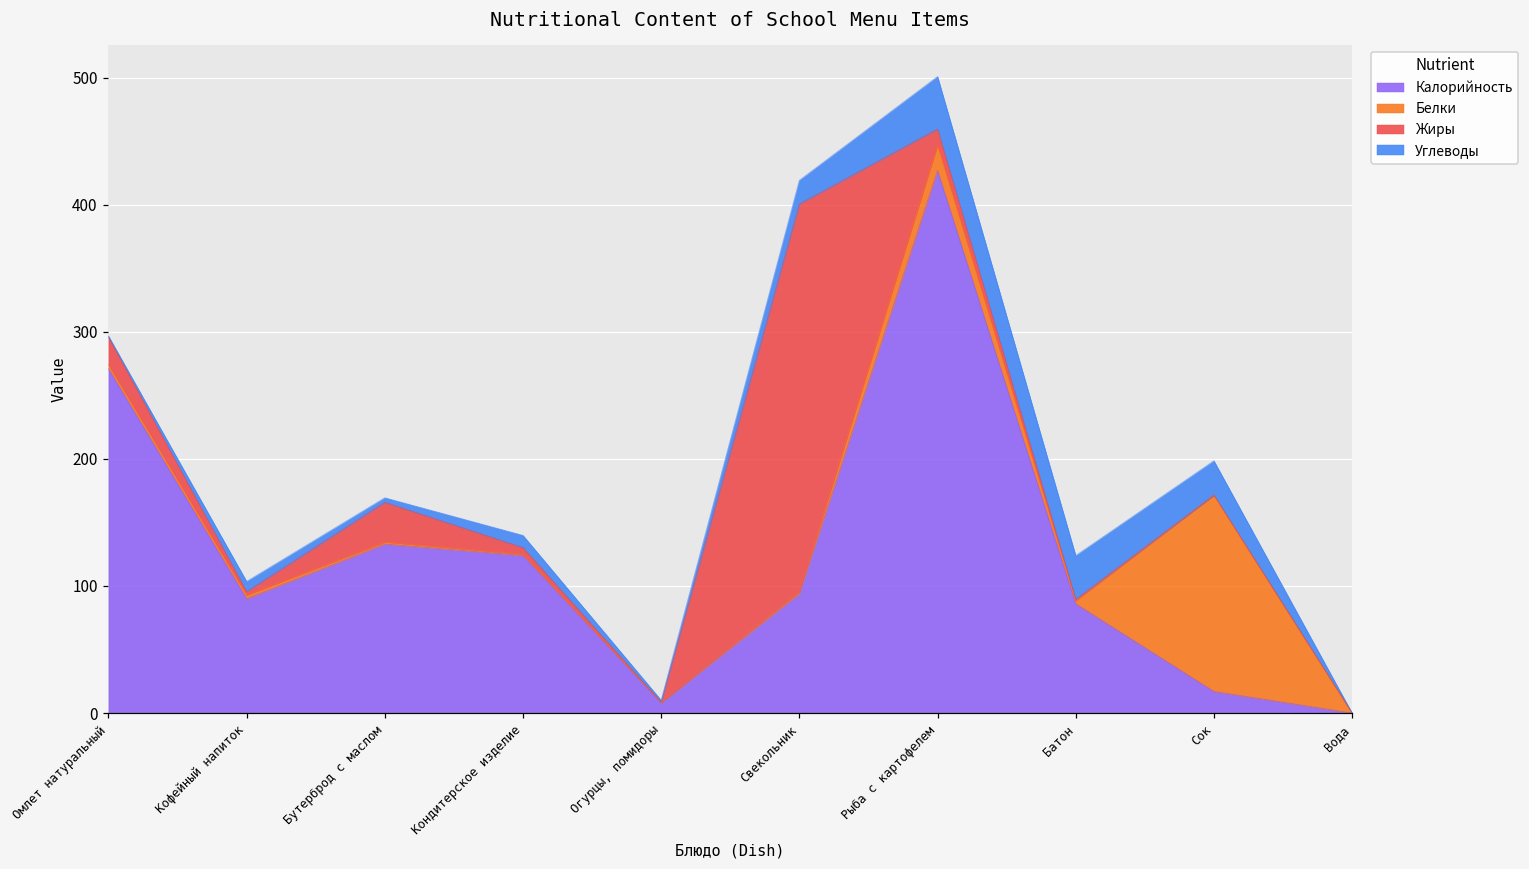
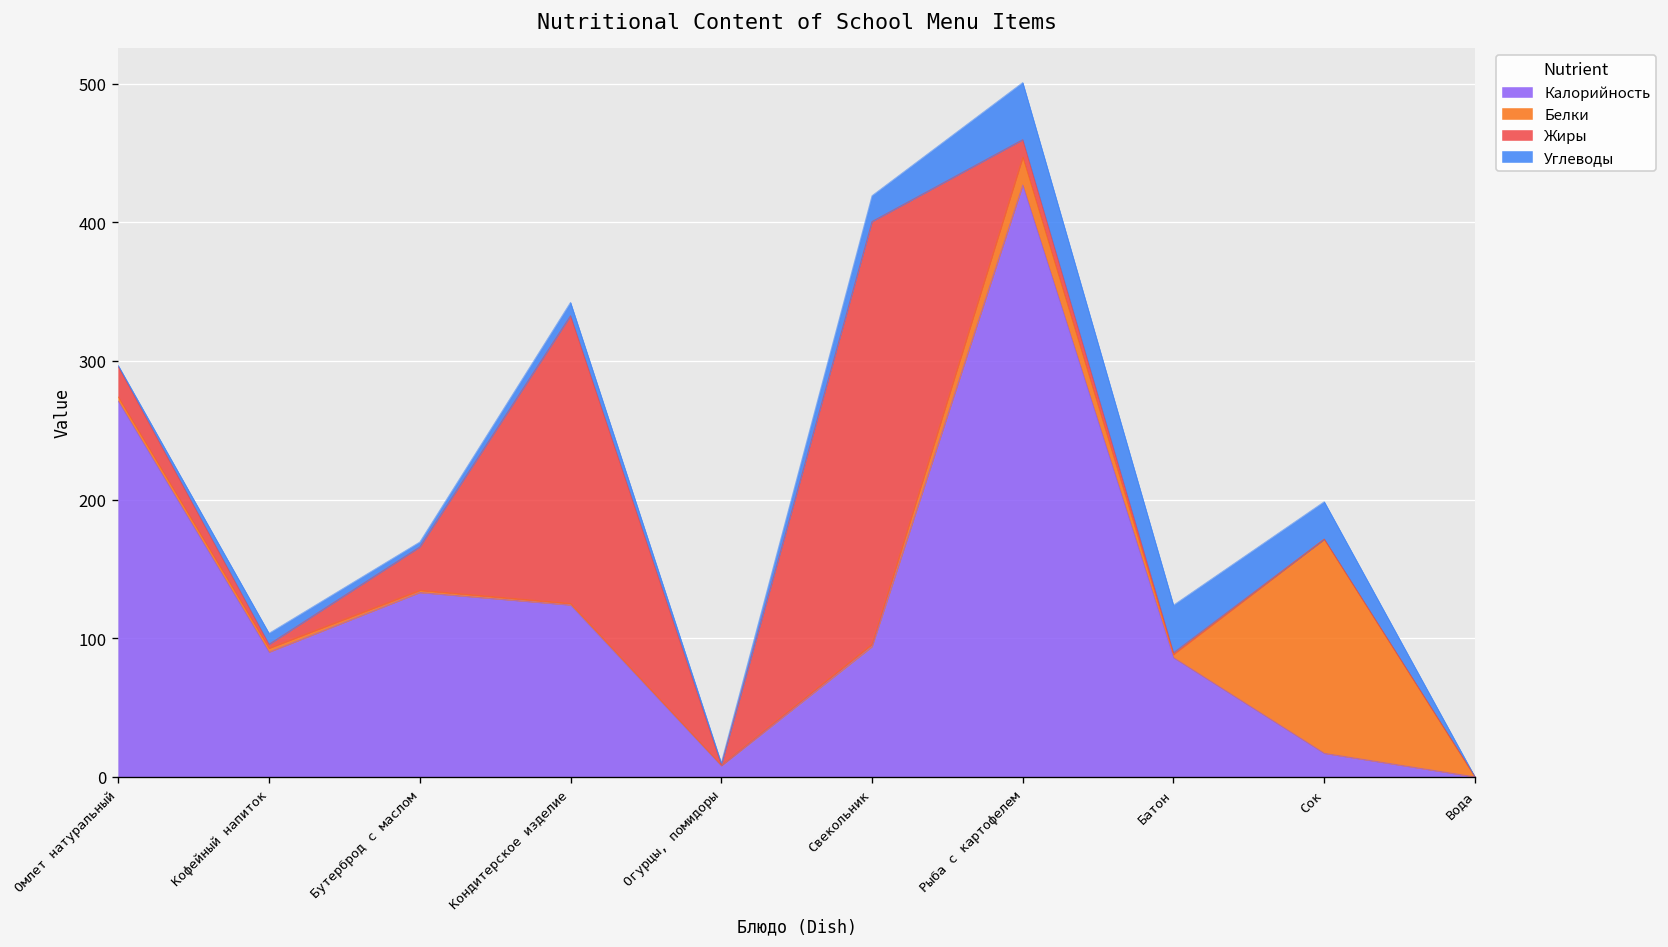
  {
    "Калорийность": {
      "Омлет натуральный": 271,
      "Кофейный напиток": 90,
      "Рыба с картофелем": 427,
      "Батон": 86,
      "Сок": 17
    },
    "Белки": {
      "Омлет натуральный": 3,
      "Кофейный напиток": 3,
      "Рыба с картофелем": 20
    },
    "Жиры": {
      "Кофейный напиток": 3,
      "Бутерброд с маслом": 31,
-     "Кондитерское изделие": 5,
+     "Кондитерское изделие": 208,
      "Свекольник": 305,
      "Рыба с картофелем": 13
    },
    "Углеводы": {
      "Кофейный напиток": 8,
      "Бутерброд с маслом": 4,
      "Кондитерское изделие": 10,
      "Свекольник": 19,
      "Рыба с картофелем": 41,
      "Батон": 34,
      "Сок": 27
    }
  }
